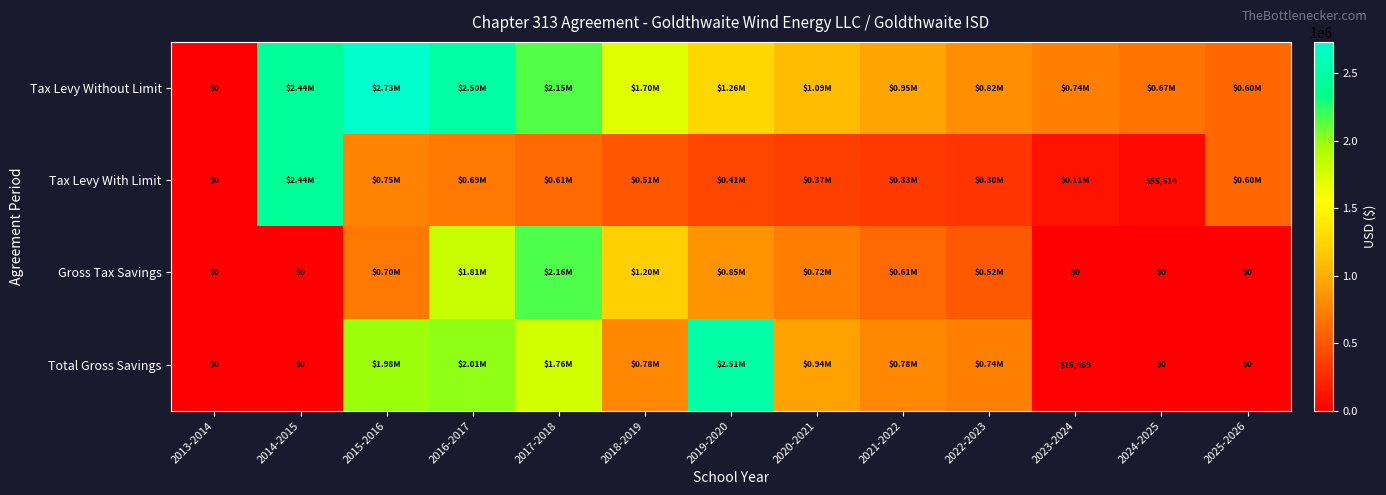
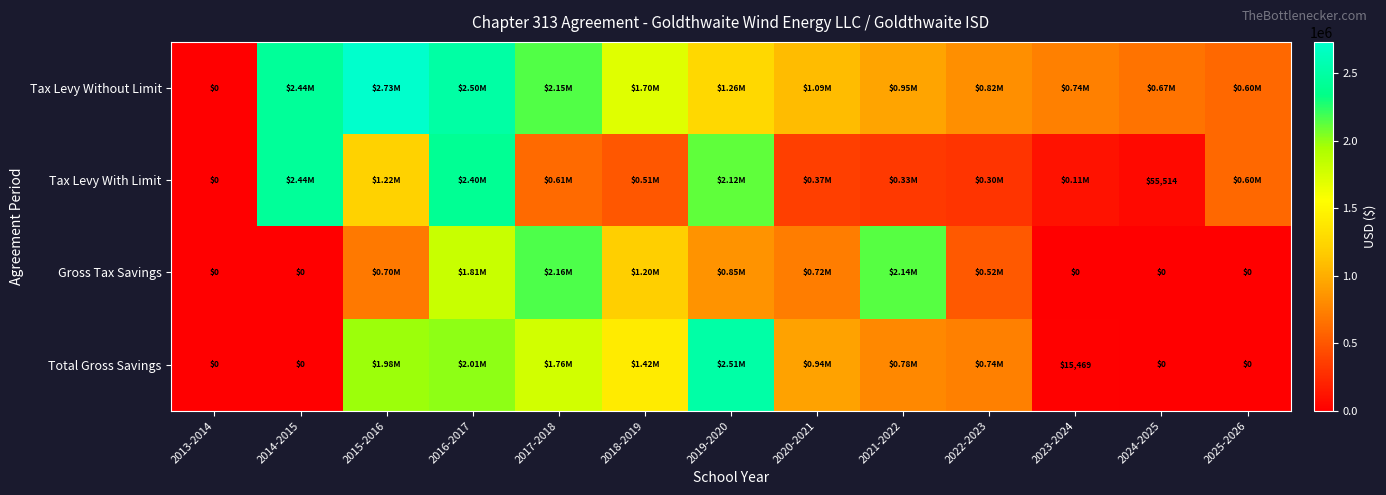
  {
    "Tax Levy Without Limit": {
      "2013-2014": "$0",
      "2014-2015": "$2.44M",
      "2015-2016": "$2.73M",
      "2016-2017": "$2.50M",
      "2017-2018": "$2.15M",
      "2018-2019": "$1.70M",
      "2019-2020": "$1.26M",
      "2020-2021": "$1.09M",
      "2021-2022": "$0.95M",
      "2022-2023": "$0.82M",
      "2023-2024": "$0.74M",
      "2024-2025": "$0.67M",
      "2025-2026": "$0.60M"
    },
    "Tax Levy With Limit": {
      "2013-2014": "$0",
      "2014-2015": "$2.44M",
-     "2015-2016": "$0.75M",
-     "2016-2017": "$0.69M",
+     "2015-2016": "$1.22M",
+     "2016-2017": "$2.40M",
      "2017-2018": "$0.61M",
      "2018-2019": "$0.51M",
-     "2019-2020": "$0.41M",
+     "2019-2020": "$2.12M",
      "2020-2021": "$0.37M",
      "2021-2022": "$0.33M",
      "2022-2023": "$0.30M",
      "2023-2024": "$0.11M",
      "2024-2025": "$55,514",
      "2025-2026": "$0.60M"
    },
    "Gross Tax Savings": {
      "2013-2014": "$0",
      "2014-2015": "$0",
      "2015-2016": "$0.70M",
      "2016-2017": "$1.81M",
      "2017-2018": "$2.16M",
      "2018-2019": "$1.20M",
      "2019-2020": "$0.85M",
      "2020-2021": "$0.72M",
-     "2021-2022": "$0.61M",
+     "2021-2022": "$2.14M",
      "2022-2023": "$0.52M",
      "2023-2024": "$0",
      "2024-2025": "$0",
      "2025-2026": "$0"
    },
    "Total Gross Savings": {
      "2013-2014": "$0",
      "2014-2015": "$0",
      "2015-2016": "$1.98M",
      "2016-2017": "$2.01M",
      "2017-2018": "$1.76M",
-     "2018-2019": "$0.78M",
+     "2018-2019": "$1.42M",
      "2019-2020": "$2.51M",
      "2020-2021": "$0.94M",
      "2021-2022": "$0.78M",
      "2022-2023": "$0.74M",
      "2023-2024": "$15,469",
      "2024-2025": "$0",
      "2025-2026": "$0"
    }
  }
